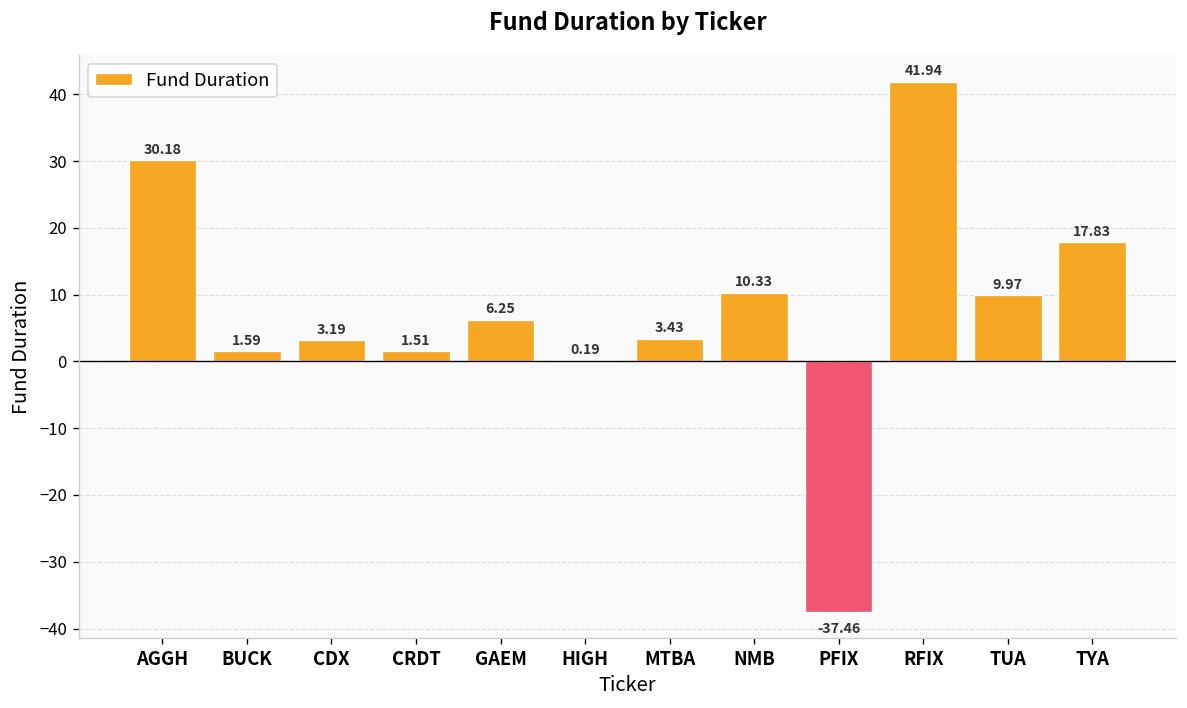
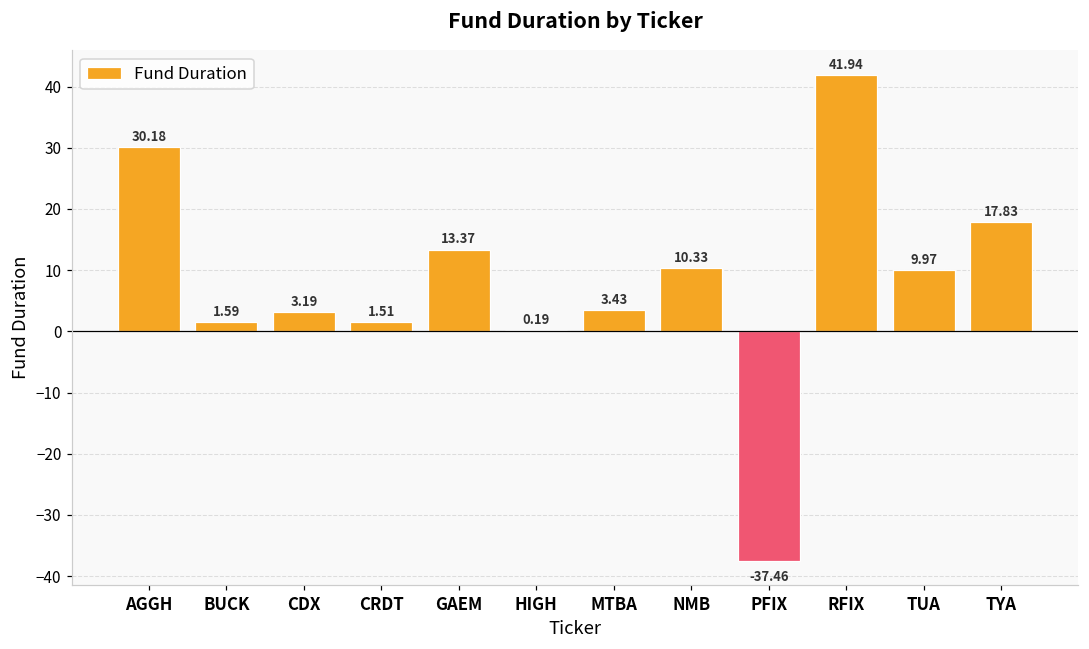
  {
    "AGGH": 30.18,
    "BUCK": 1.59,
    "CDX": 3.19,
    "CRDT": 1.51,
-   "GAEM": 6.25,
+   "GAEM": 13.37,
    "HIGH": 0.19,
    "MTBA": 3.43,
    "NMB": 10.33,
    "PFIX": -37.46,
    "RFIX": 41.94,
    "TUA": 9.97,
    "TYA": 17.83
  }
